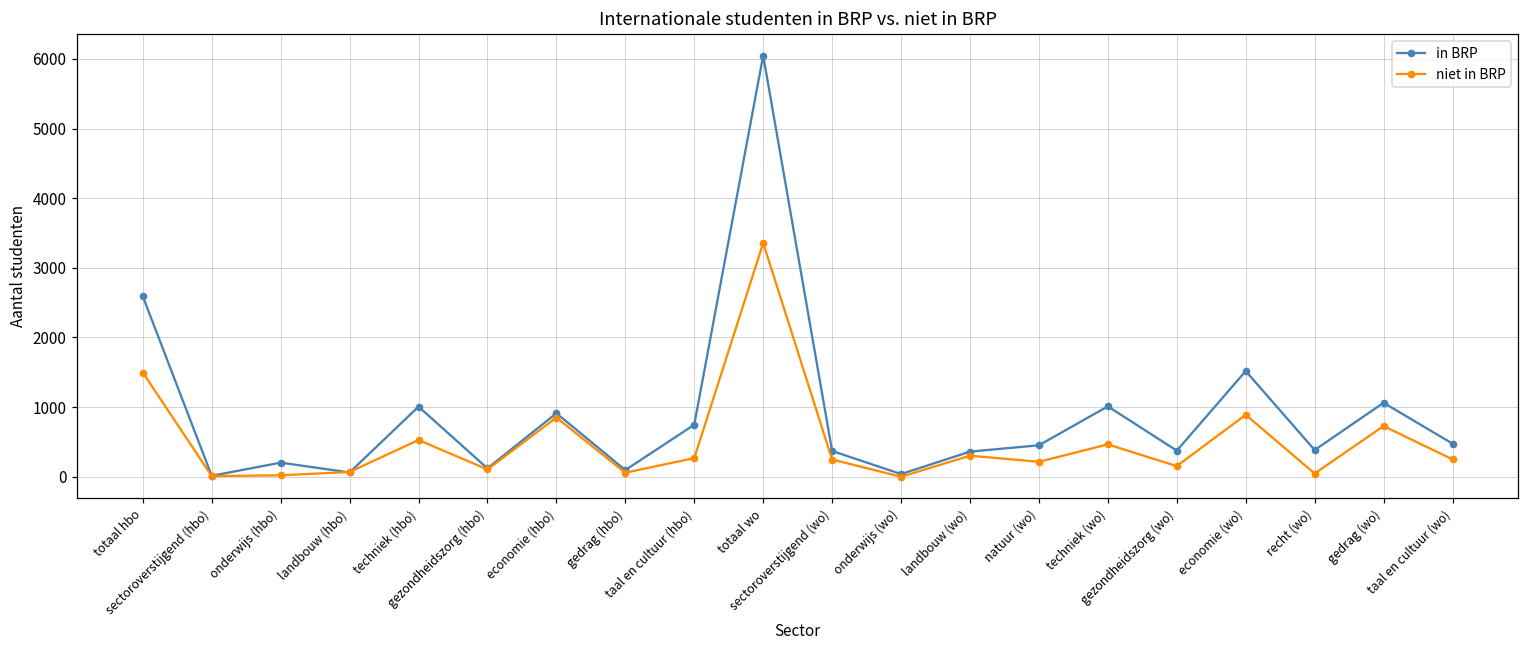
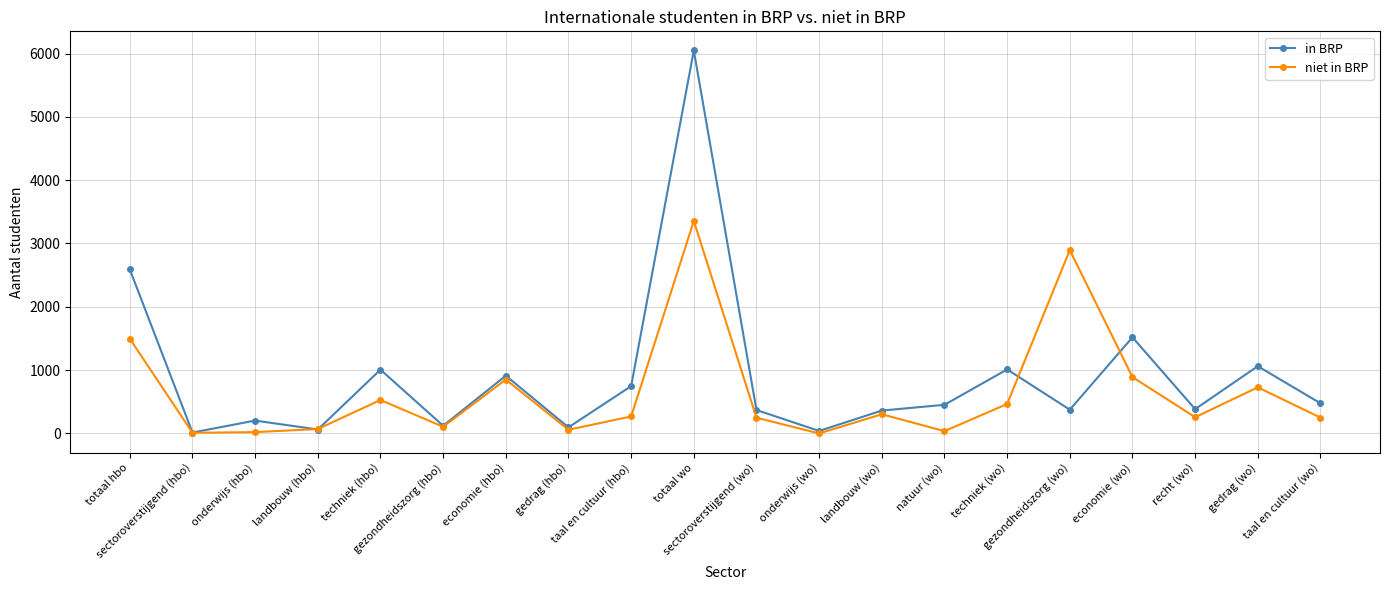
  {
    "in BRP": {
      "totaal hbo": 2600,
      "onderwijs (hbo)": 200,
      "techniek (hbo)": 1000,
      "economie (hbo)": 900,
      "taal en cultuur (hbo)": 700,
      "totaal wo": 6000,
      "sectoroverstijgend (wo)": 400,
      "landbouw (wo)": 400,
      "natuur (wo)": 500,
      "techniek (wo)": 1000,
      "gezondheidszorg (wo)": 400,
      "economie (wo)": 1500,
      "recht (wo)": 400,
      "gedrag (wo)": 1100,
      "taal en cultuur (wo)": 500
    },
    "niet in BRP": {
      "totaal hbo": 1500,
      "onderwijs (hbo)": 0,
      "techniek (hbo)": 500,
      "economie (hbo)": 900,
      "taal en cultuur (hbo)": 300,
      "totaal wo": 3400,
      "sectoroverstijgend (wo)": 200,
      "landbouw (wo)": 300,
-     "natuur (wo)": 200,
+     "natuur (wo)": 0,
      "techniek (wo)": 500,
-     "gezondheidszorg (wo)": 200,
+     "gezondheidszorg (wo)": 2900,
      "economie (wo)": 900,
-     "recht (wo)": 0,
+     "recht (wo)": 300,
      "gedrag (wo)": 700,
      "taal en cultuur (wo)": 300
    }
  }
